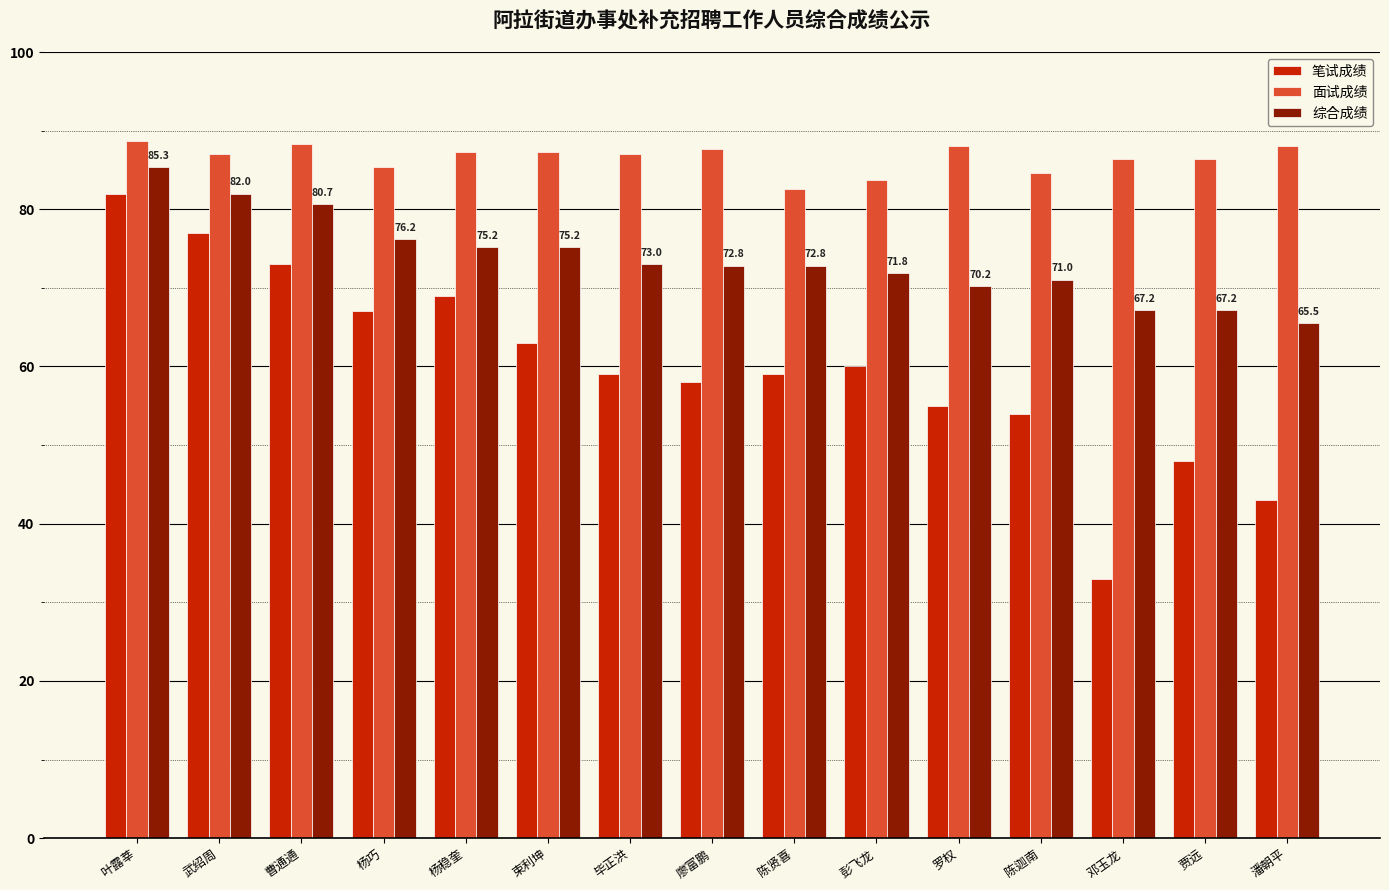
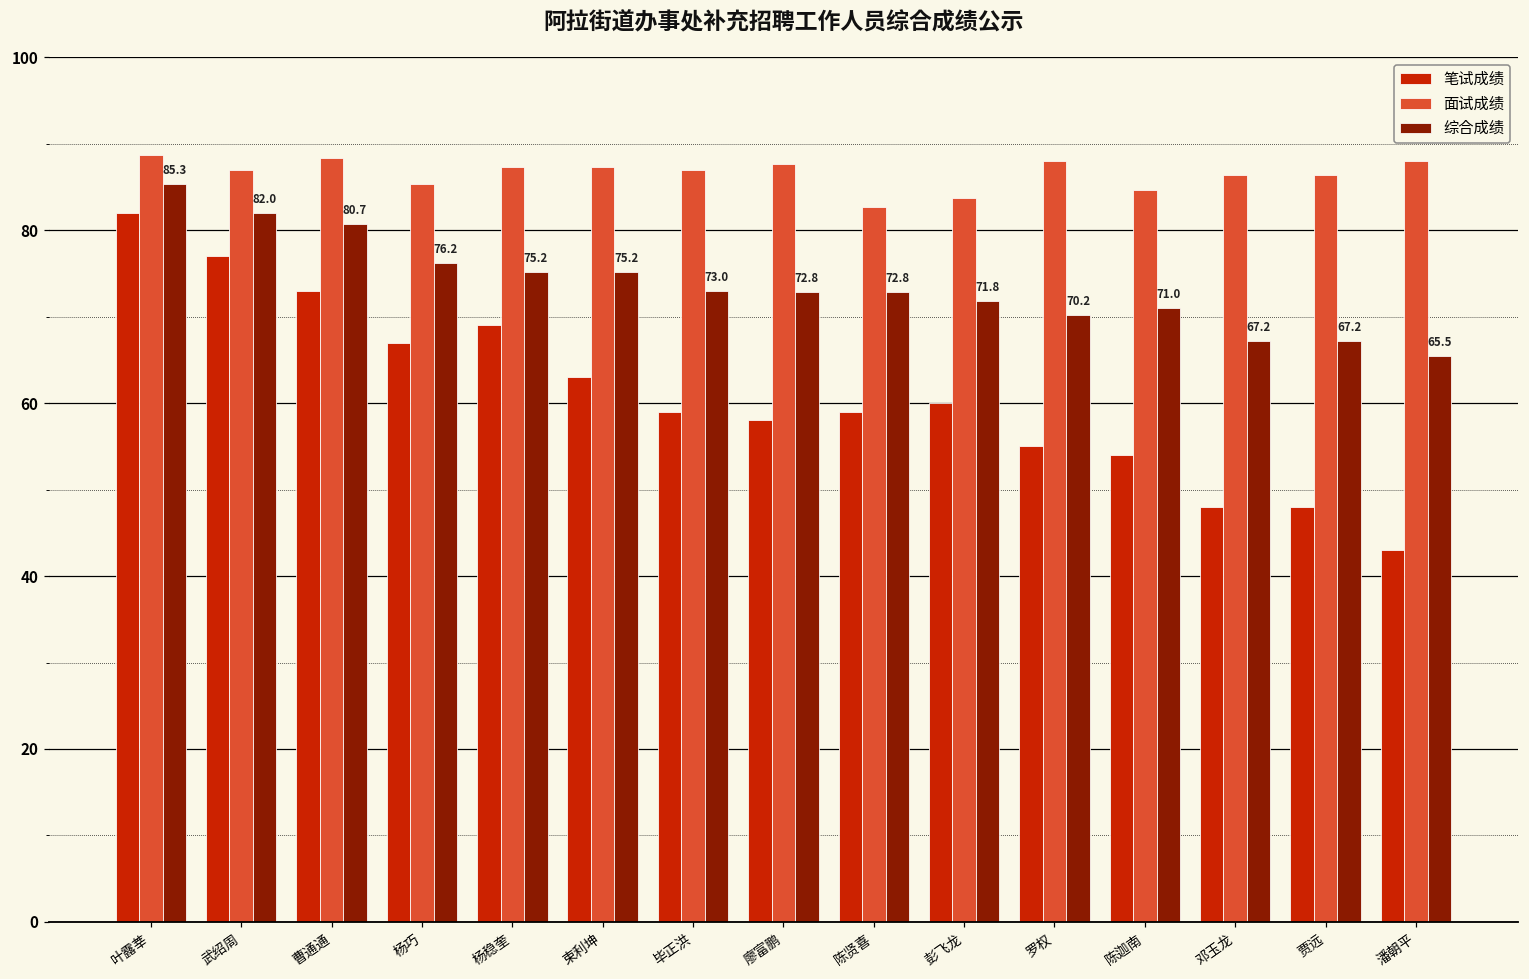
  {
    "笔试成绩": {
      "叶露莘": 82,
      "武绍周": 77,
      "曹通通": 73,
      "杨巧": 67,
      "杨稳奎": 69,
      "束利坤": 63,
      "毕正洪": 59,
      "廖富鹏": 58,
      "陈贤喜": 59,
      "彭飞龙": 60,
      "罗权": 55,
      "陈迦南": 54,
-     "邓玉龙": 33,
+     "邓玉龙": 48,
      "贾远": 48,
      "潘朝平": 43
    },
    "面试成绩": {
      "叶露莘": 89,
      "武绍周": 87,
      "曹通通": 88,
      "杨巧": 85,
      "杨稳奎": 87,
      "束利坤": 87,
      "毕正洪": 87,
      "廖富鹏": 88,
      "陈贤喜": 83,
      "彭飞龙": 84,
      "罗权": 88,
      "陈迦南": 85,
      "邓玉龙": 86,
      "贾远": 86,
      "潘朝平": 88
    },
    "综合成绩": {
      "叶露莘": 85.3,
      "武绍周": 82.0,
      "曹通通": 80.7,
      "杨巧": 76.2,
      "杨稳奎": 75.2,
      "束利坤": 75.2,
      "毕正洪": 73.0,
      "廖富鹏": 72.8,
      "陈贤喜": 72.8,
      "彭飞龙": 71.8,
      "罗权": 70.2,
      "陈迦南": 71.0,
      "邓玉龙": 67.2,
      "贾远": 67.2,
      "潘朝平": 65.5
    }
  }
